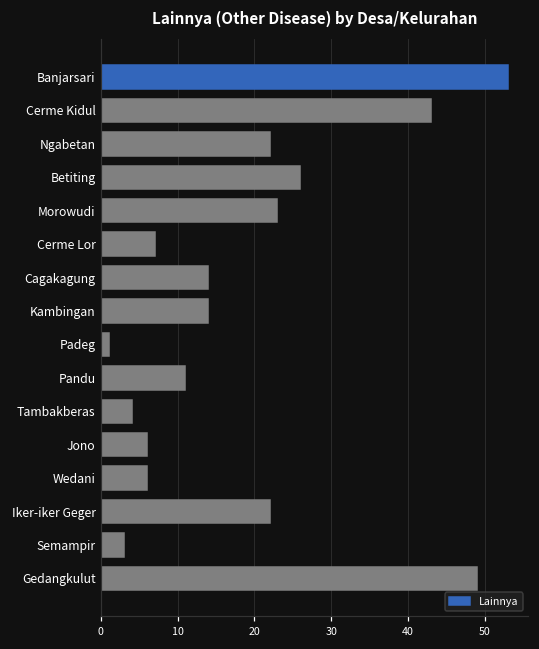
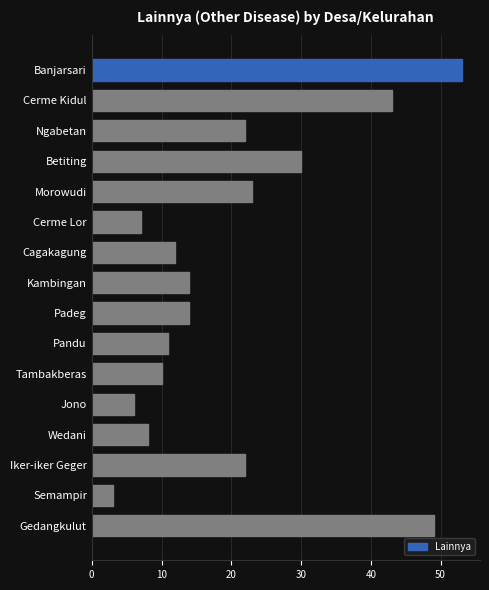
  {
    "Banjarsari": 53,
    "Cerme Kidul": 43,
    "Ngabetan": 22,
-   "Betiting": 26,
+   "Betiting": 30,
    "Morowudi": 23,
    "Cerme Lor": 7,
-   "Cagakagung": 14,
+   "Cagakagung": 12,
    "Kambingan": 14,
-   "Padeg": 1,
+   "Padeg": 14,
    "Pandu": 11,
-   "Tambakberas": 4,
+   "Tambakberas": 10,
    "Jono": 6,
-   "Wedani": 6,
+   "Wedani": 8,
    "Iker-iker Geger": 22,
    "Semampir": 3,
    "Gedangkulut": 49
  }
